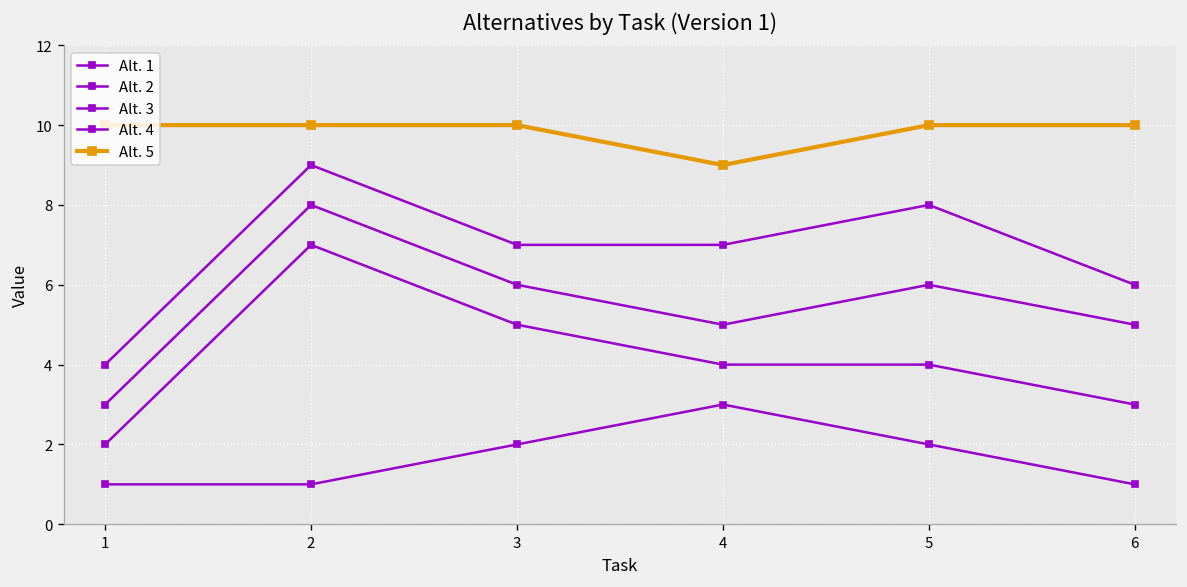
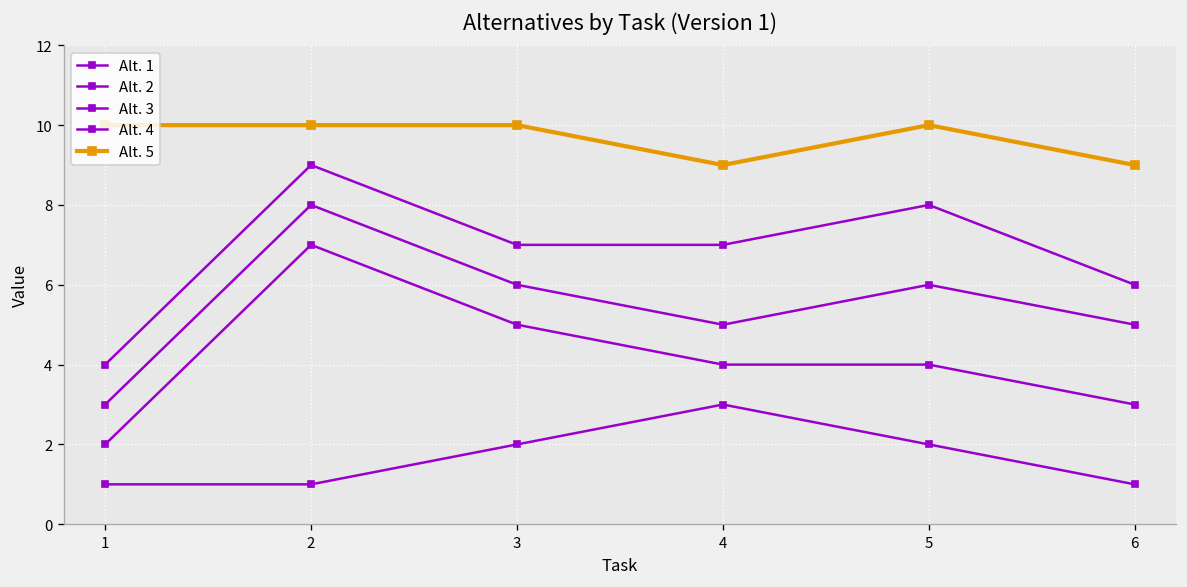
  {
    "Alt. 5": {
      "2": 10,
      "3": 10,
      "4": 9,
      "5": 10,
-     "6": 10
+     "6": 9
    }
  }
